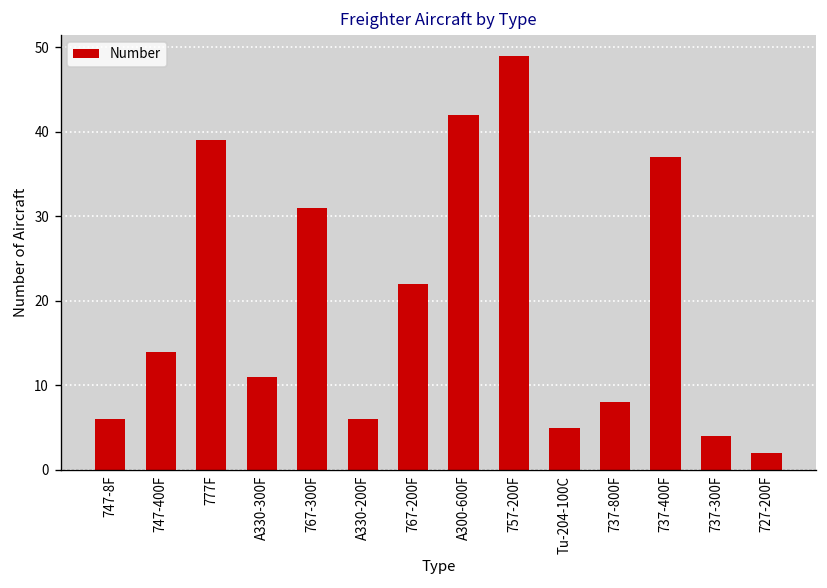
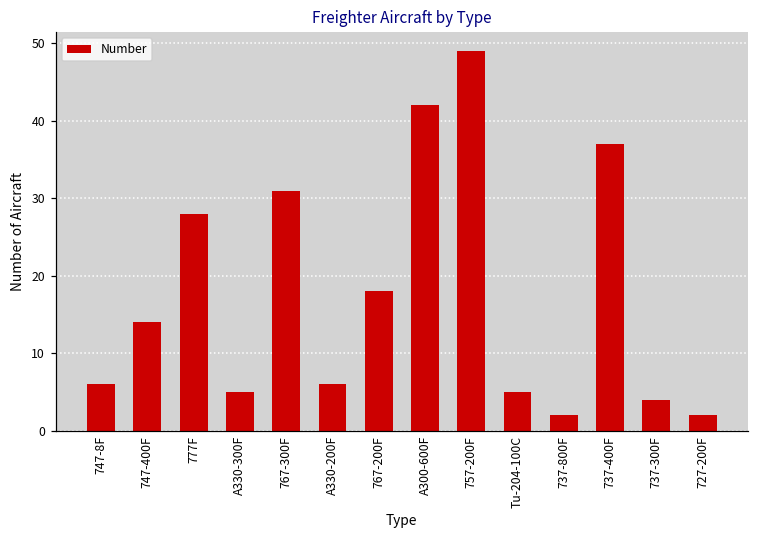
  {
    "747-8F": 6,
    "747-400F": 14,
-   "777F": 39,
-   "A330-300F": 11,
+   "777F": 28,
+   "A330-300F": 5,
    "767-300F": 31,
    "A330-200F": 6,
-   "767-200F": 22,
+   "767-200F": 18,
    "A300-600F": 42,
    "757-200F": 49,
    "Tu-204-100C": 5,
-   "737-800F": 8,
+   "737-800F": 2,
    "737-400F": 37,
    "737-300F": 4,
    "727-200F": 2
  }
